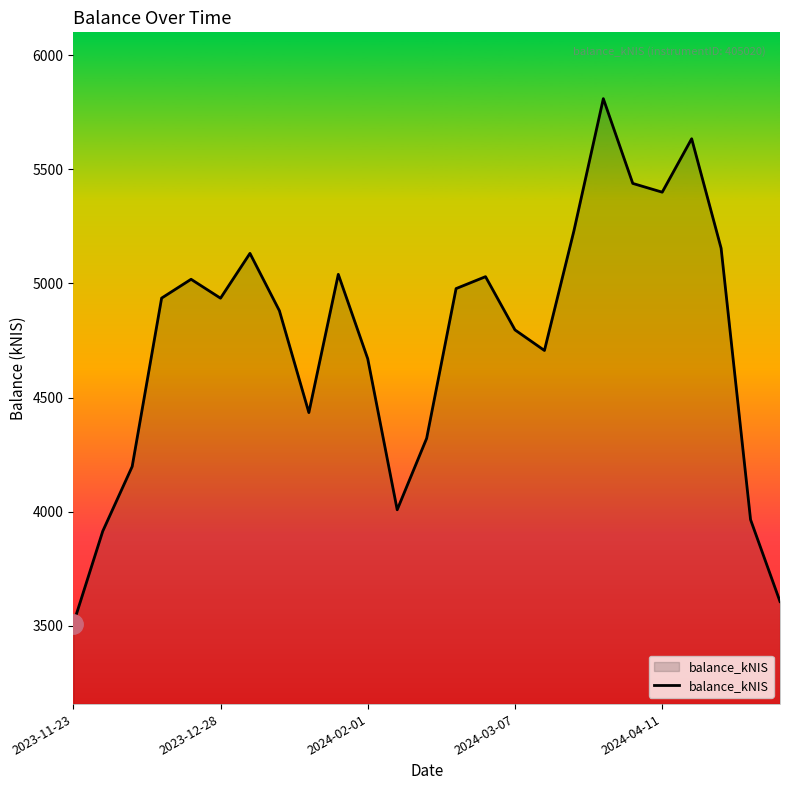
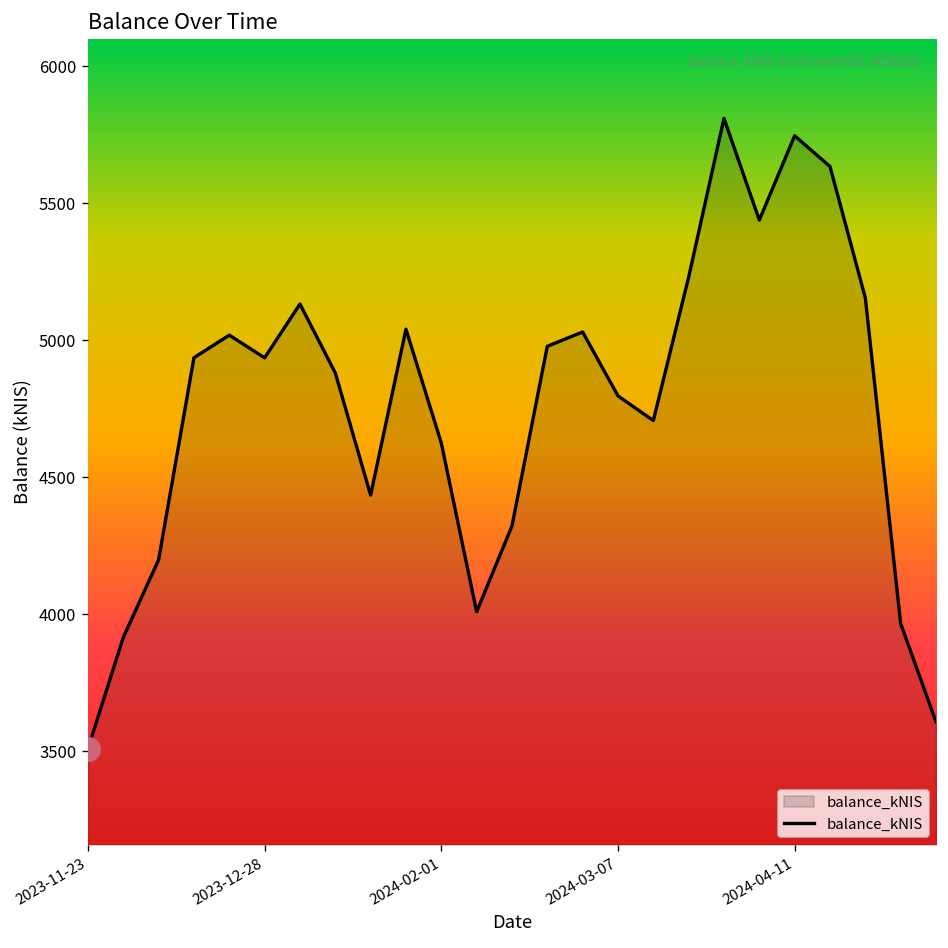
  {
    "balance_kNIS": {
      "2023-12-28": 4940,
-     "2024-02-01": 4670,
+     "2024-02-01": 4620,
      "2024-03-07": 4800,
-     "2024-04-11": 5400
+     "2024-04-11": 5750
    }
  }
